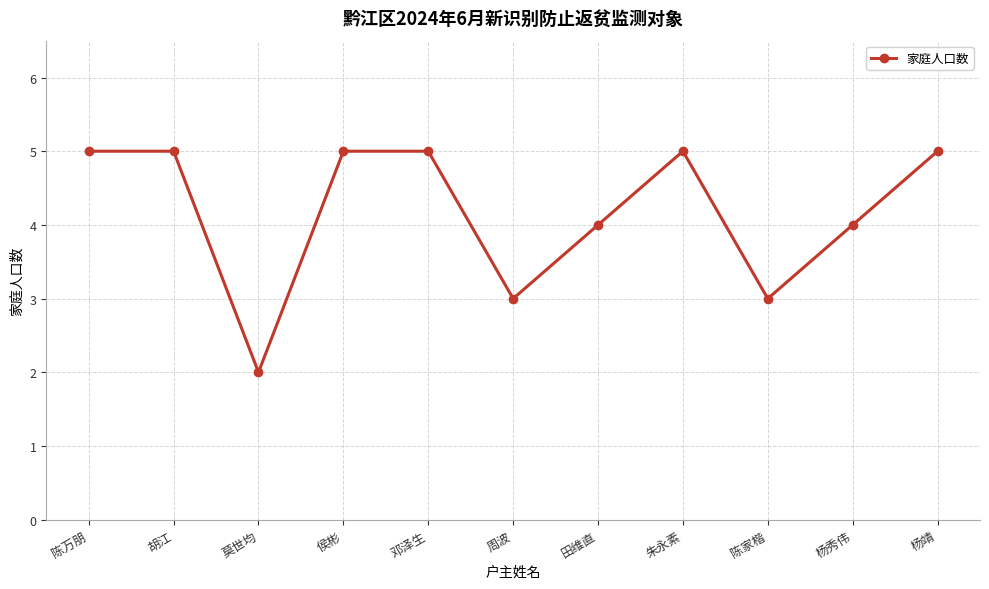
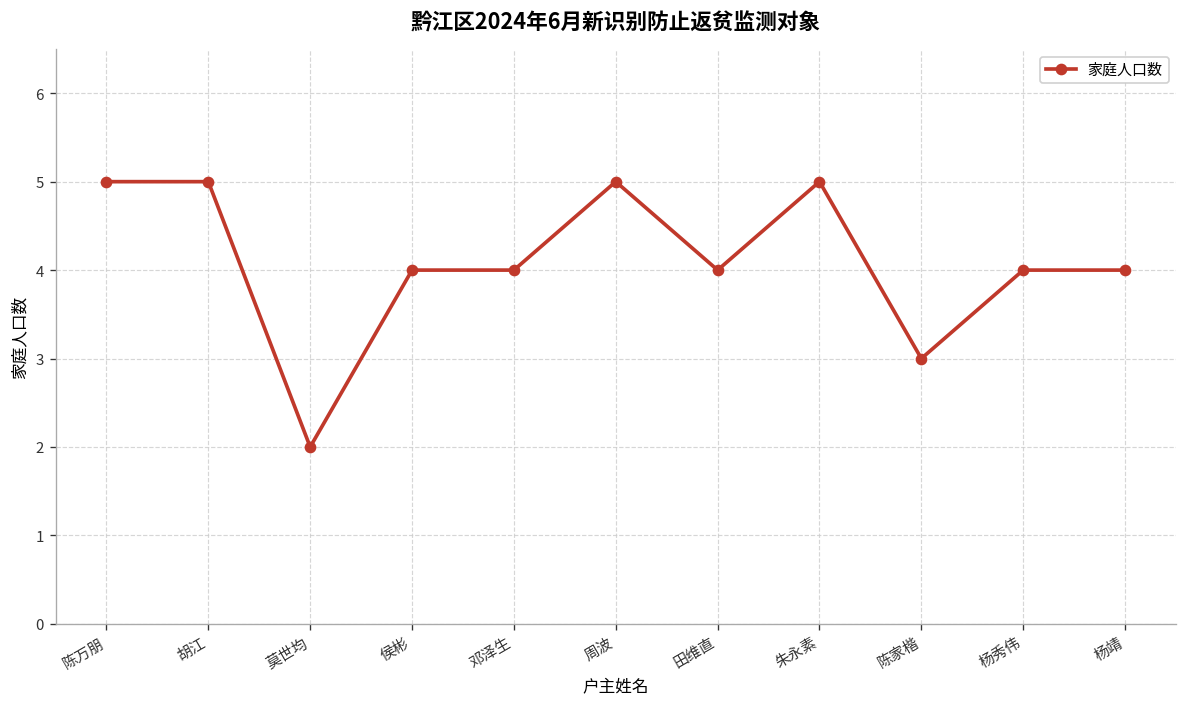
  {
    "陈万朋": 5,
    "胡江": 5,
    "莫世均": 2,
-   "侯彬": 5,
-   "邓泽生": 5,
-   "周波": 3,
+   "侯彬": 4,
+   "邓泽生": 4,
+   "周波": 5,
    "田维直": 4,
    "朱永素": 5,
    "陈家楷": 3,
    "杨秀伟": 4,
-   "杨靖": 5
+   "杨靖": 4
  }
